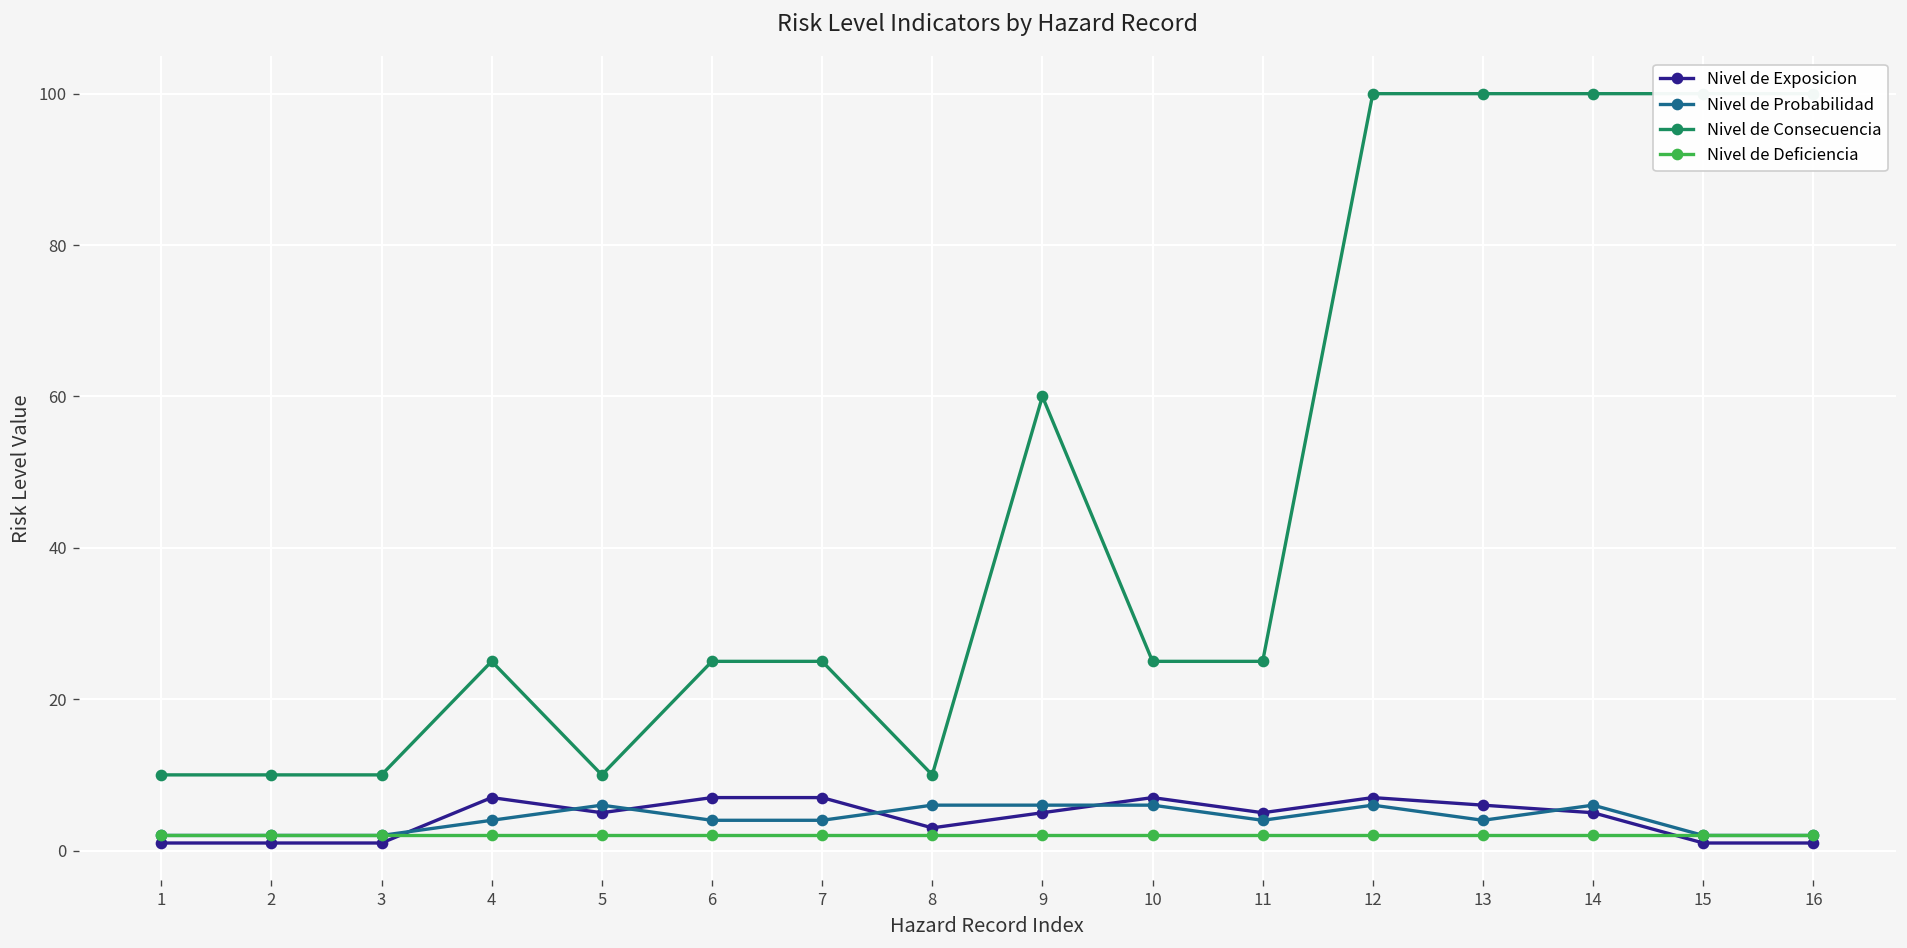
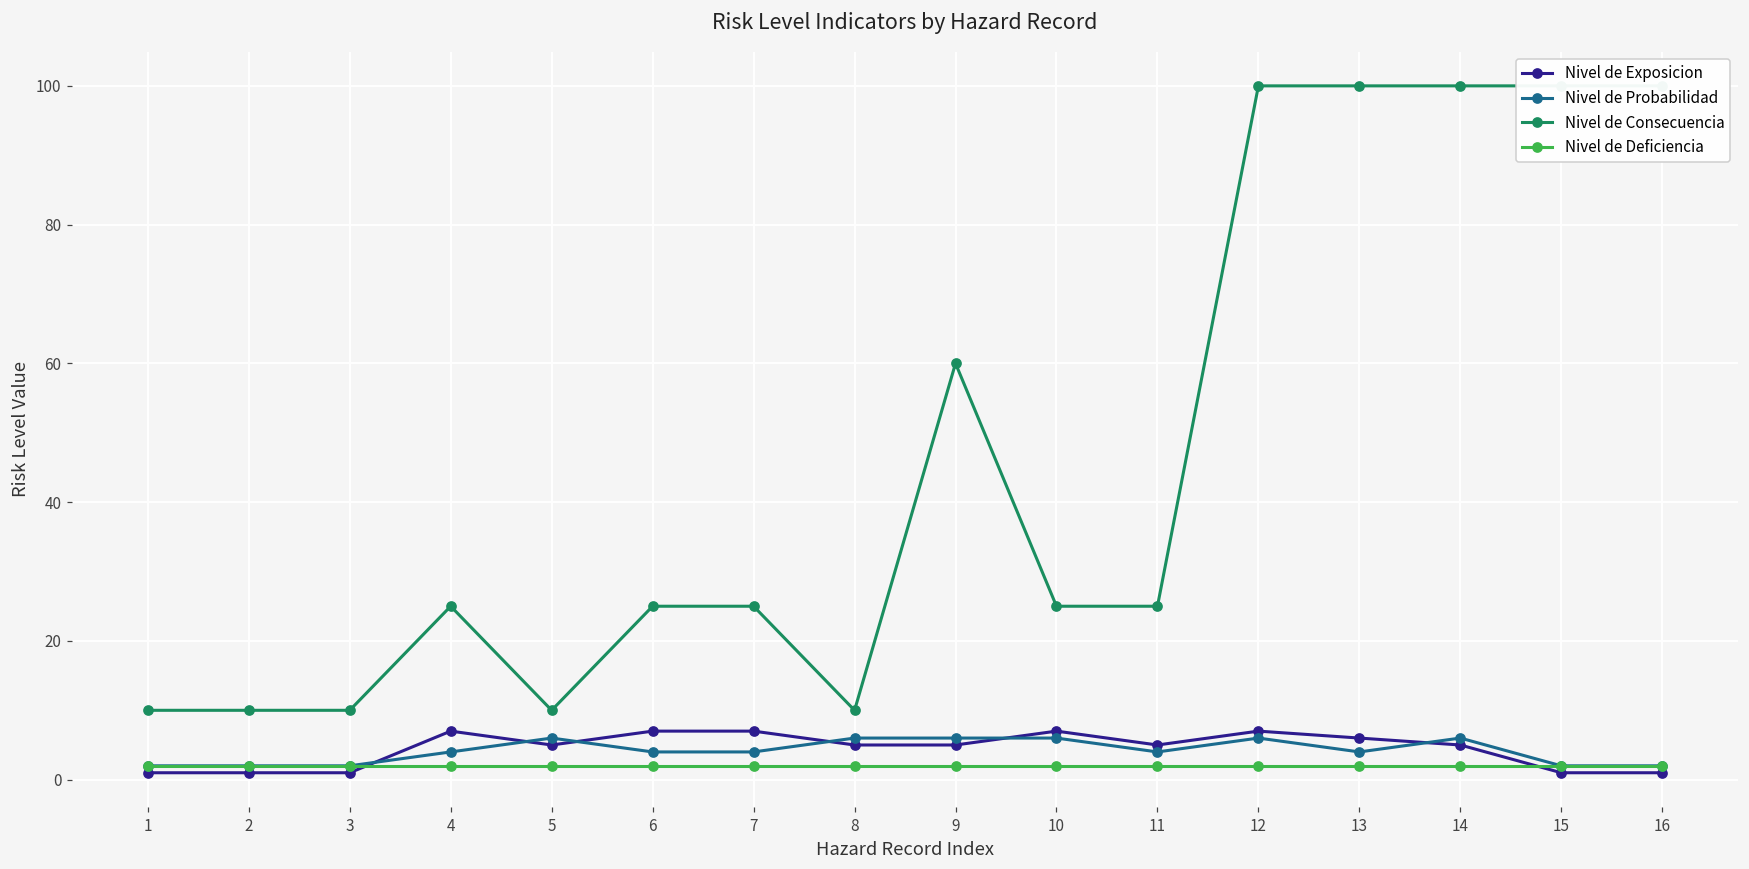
  {
    "Nivel de Exposicion": {
      "1": 1,
      "2": 1,
      "3": 1,
      "4": 7,
      "5": 5,
      "6": 7,
      "7": 7,
-     "8": 3,
+     "8": 5,
      "9": 5,
      "10": 7,
      "11": 5,
      "12": 7,
      "13": 6,
      "14": 5,
      "15": 1,
      "16": 1
    }
  }
